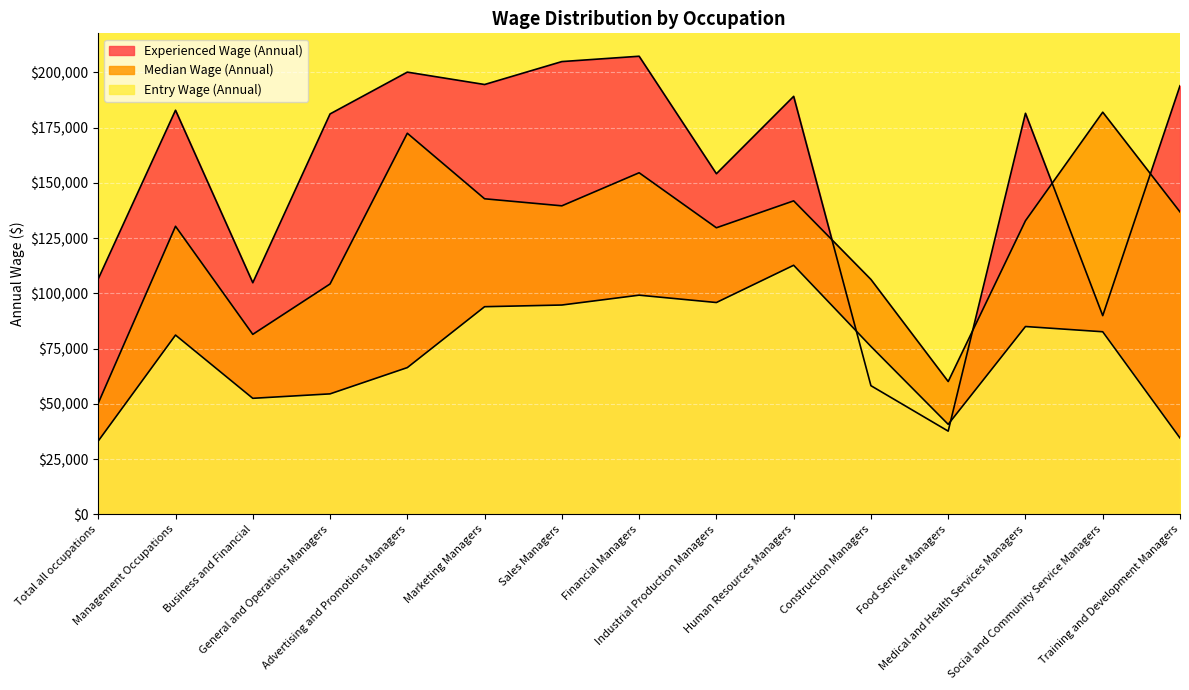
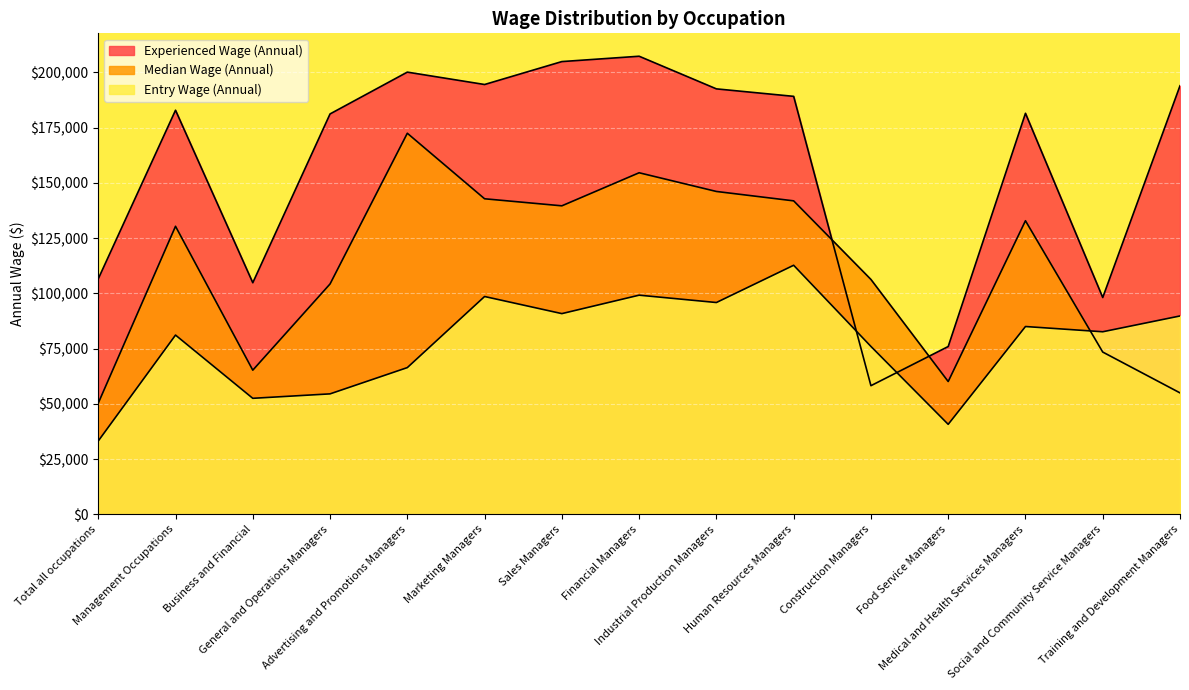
  {
    "Experienced Wage (Annual)": {
      "Total all occupations": "$107,000",
      "Management Occupations": "$183,000",
      "Business and Financial": "$105,000",
      "General and Operations Managers": "$181,000",
      "Advertising and Promotions Managers": "$200,000",
      "Marketing Managers": "$195,000",
      "Sales Managers": "$205,000",
      "Financial Managers": "$207,000",
-     "Industrial Production Managers": "$154,000",
+     "Industrial Production Managers": "$193,000",
      "Human Resources Managers": "$189,000",
      "Construction Managers": "$58,000",
-     "Food Service Managers": "$38,000",
+     "Food Service Managers": "$76,000",
      "Medical and Health Services Managers": "$181,000",
-     "Social and Community Service Managers": "$90,000",
+     "Social and Community Service Managers": "$98,000",
      "Training and Development Managers": "$194,000"
    },
    "Median Wage (Annual)": {
      "Total all occupations": "$50,000",
      "Management Occupations": "$130,000",
-     "Business and Financial": "$81,000",
+     "Business and Financial": "$65,000",
      "General and Operations Managers": "$104,000",
      "Advertising and Promotions Managers": "$172,000",
      "Marketing Managers": "$143,000",
      "Sales Managers": "$140,000",
      "Financial Managers": "$155,000",
-     "Industrial Production Managers": "$130,000",
+     "Industrial Production Managers": "$146,000",
      "Human Resources Managers": "$142,000",
      "Construction Managers": "$106,000",
      "Food Service Managers": "$60,000",
      "Medical and Health Services Managers": "$133,000",
-     "Social and Community Service Managers": "$182,000",
-     "Training and Development Managers": "$137,000"
+     "Social and Community Service Managers": "$73,000",
+     "Training and Development Managers": "$55,000"
    },
    "Entry Wage (Annual)": {
      "Total all occupations": "$33,000",
      "Management Occupations": "$81,000",
      "Business and Financial": "$52,000",
      "General and Operations Managers": "$54,000",
      "Advertising and Promotions Managers": "$66,000",
-     "Marketing Managers": "$94,000",
-     "Sales Managers": "$95,000",
+     "Marketing Managers": "$99,000",
+     "Sales Managers": "$91,000",
      "Financial Managers": "$99,000",
      "Industrial Production Managers": "$96,000",
      "Human Resources Managers": "$113,000",
      "Construction Managers": "$76,000",
      "Food Service Managers": "$41,000",
      "Medical and Health Services Managers": "$85,000",
      "Social and Community Service Managers": "$83,000",
-     "Training and Development Managers": "$35,000"
+     "Training and Development Managers": "$90,000"
    }
  }
